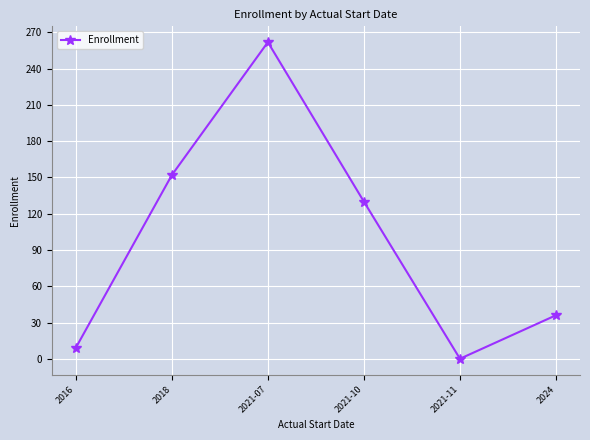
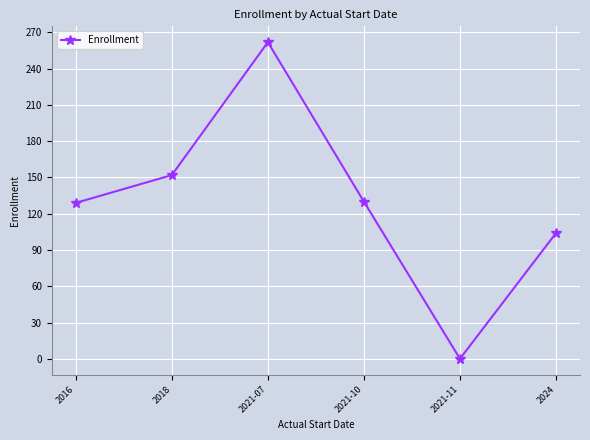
  {
-   "2016": 9,
+   "2016": 129,
    "2018": 152,
    "2021-07": 262,
    "2021-10": 130,
    "2021-11": 0,
-   "2024": 36
+   "2024": 104
  }
